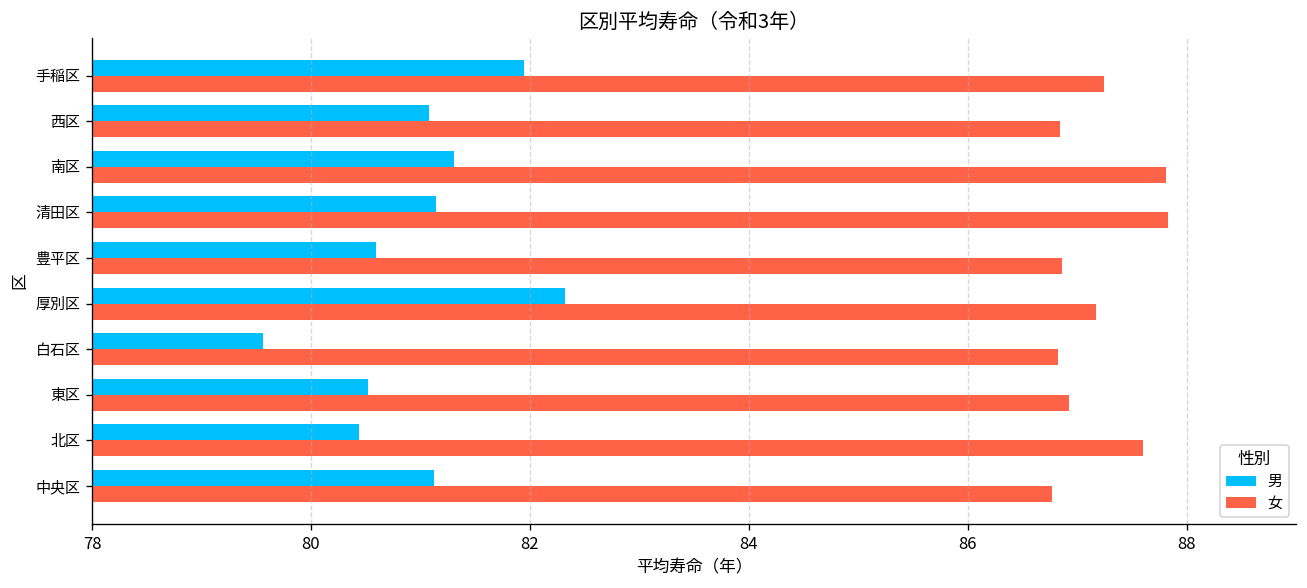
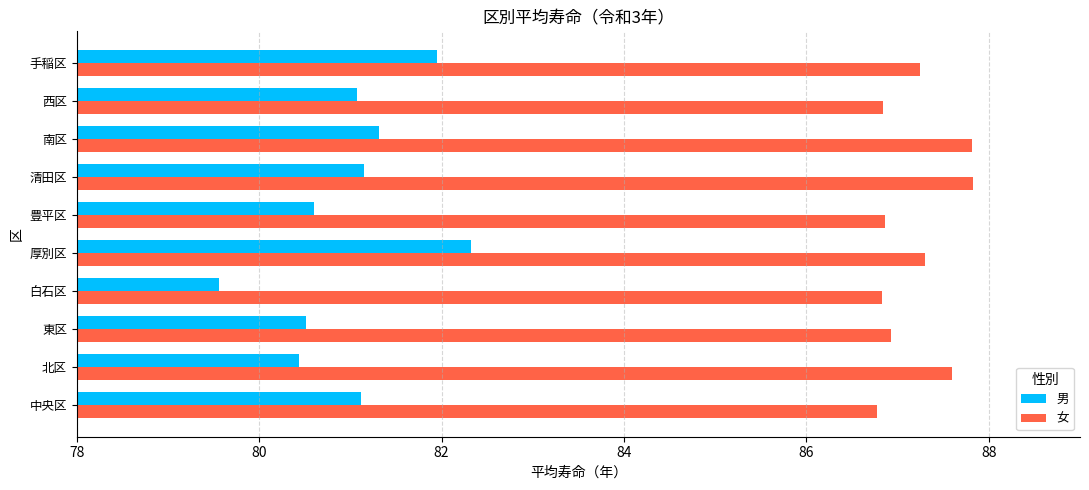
  {
    "男": {
      "手稲区": 81.9,
      "西区": 81.1,
      "南区": 81.3,
      "清田区": 81.1,
      "豊平区": 80.6,
      "厚別区": 82.3,
      "白石区": 79.6,
      "東区": 80.5,
      "北区": 80.4,
      "中央区": 81.1
    },
    "女": {
      "手稲区": 87.2,
      "西区": 86.8,
      "南区": 87.8,
      "清田区": 87.8,
      "豊平区": 86.9,
-     "厚別区": 87.2,
+     "厚別区": 87.3,
      "白石区": 86.8,
      "東区": 86.9,
      "北区": 87.6,
      "中央区": 86.8
    }
  }
